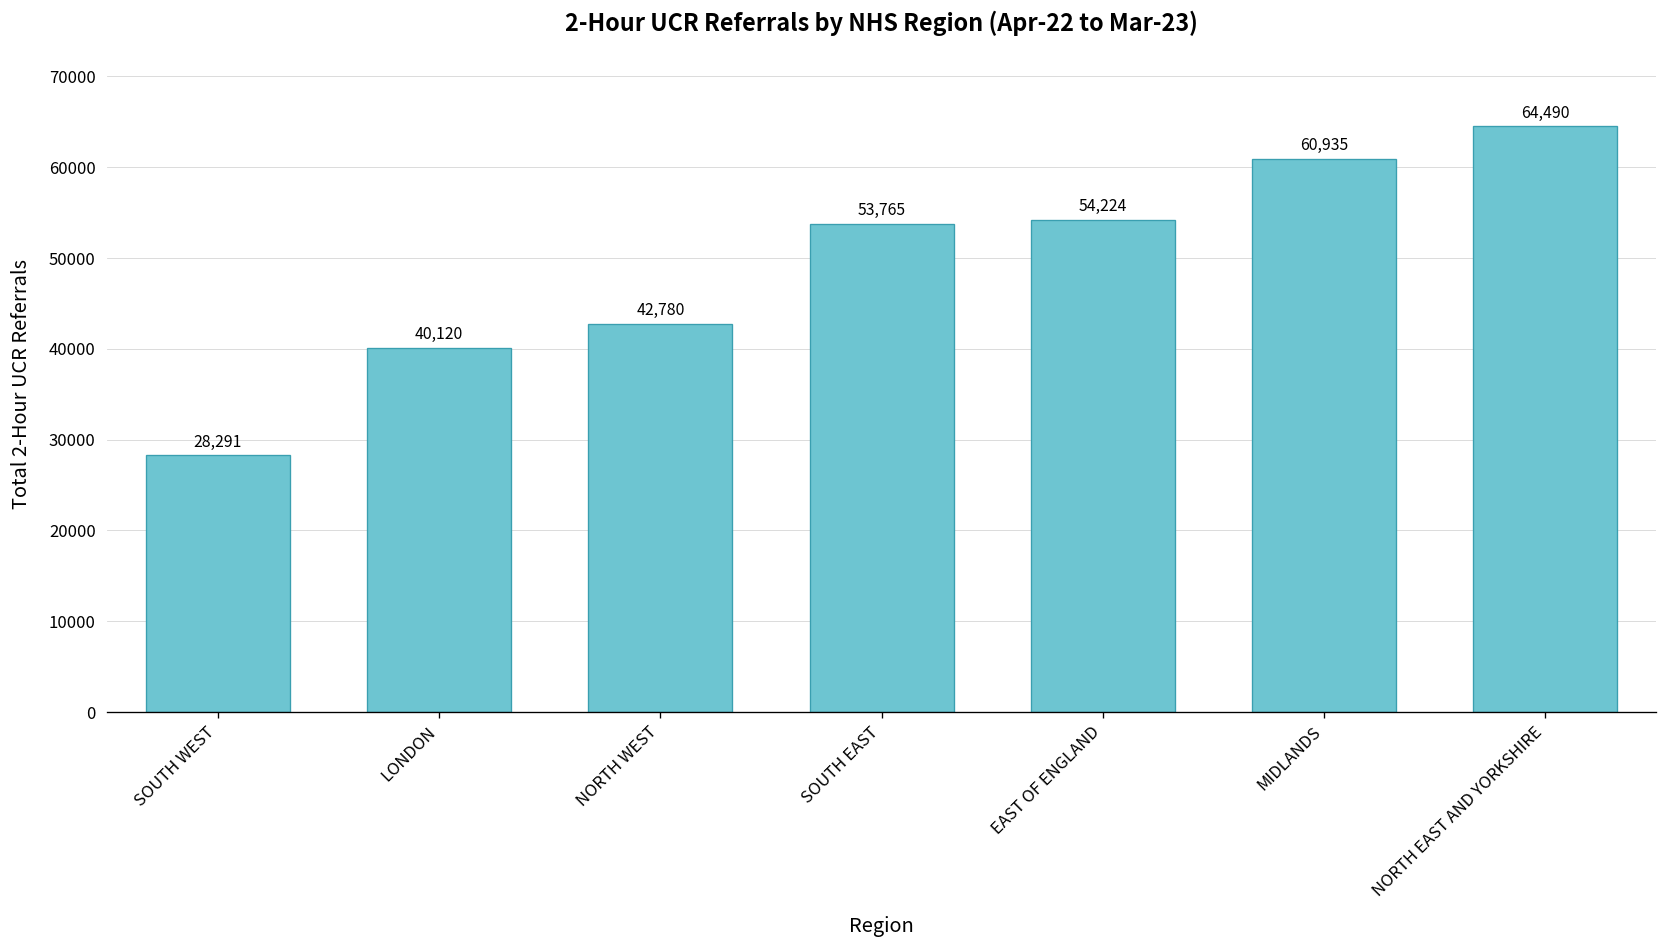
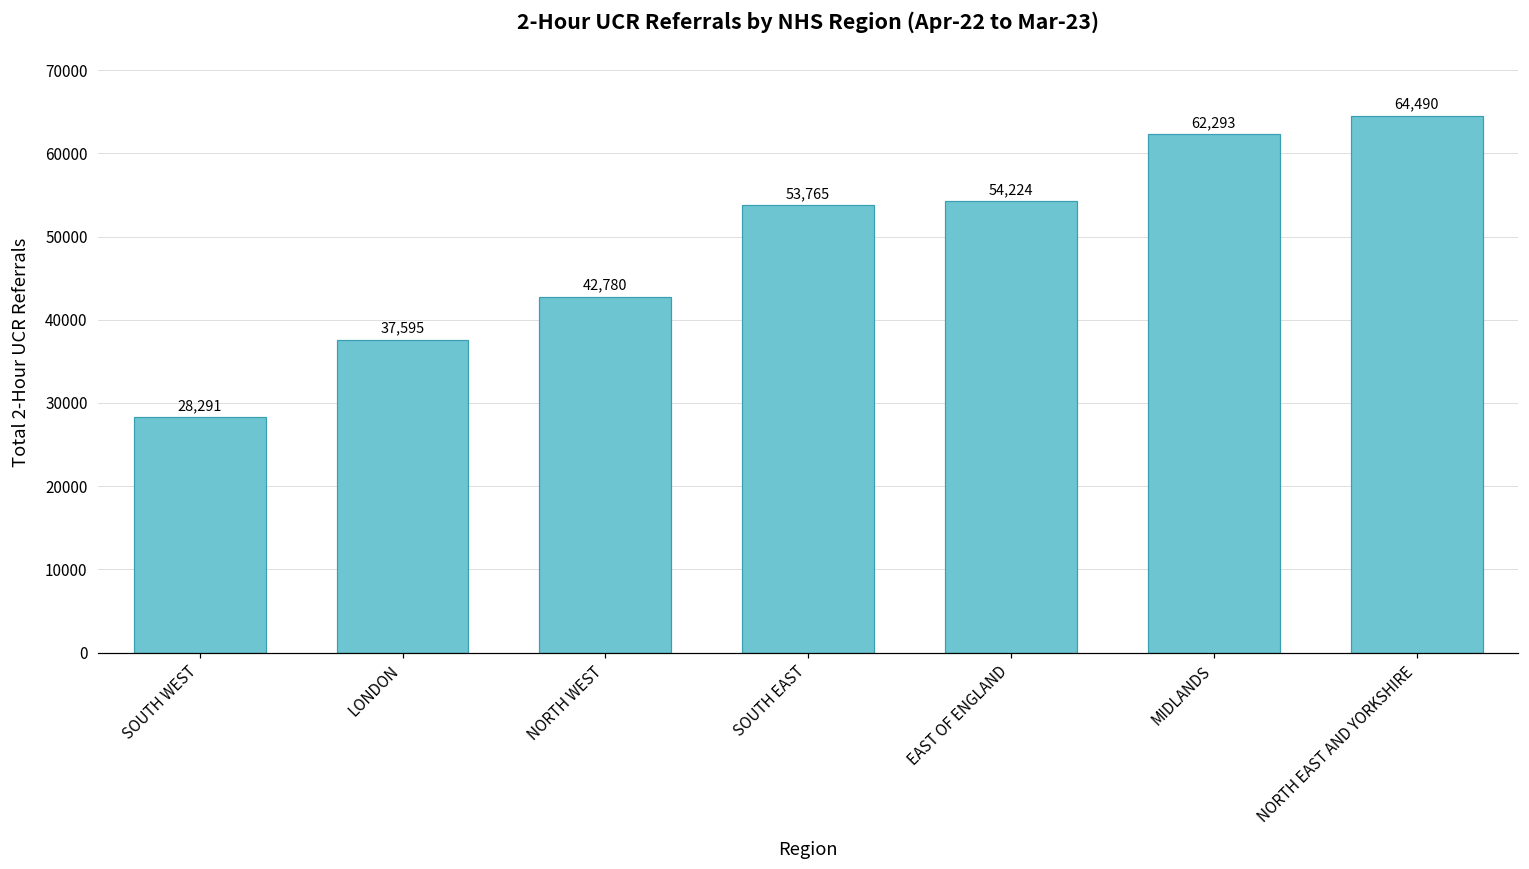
  {
    "SOUTH WEST": "28,291",
-   "LONDON": "40,120",
+   "LONDON": "37,595",
    "NORTH WEST": "42,780",
    "SOUTH EAST": "53,765",
    "EAST OF ENGLAND": "54,224",
-   "MIDLANDS": "60,935",
+   "MIDLANDS": "62,293",
    "NORTH EAST AND YORKSHIRE": "64,490"
  }
